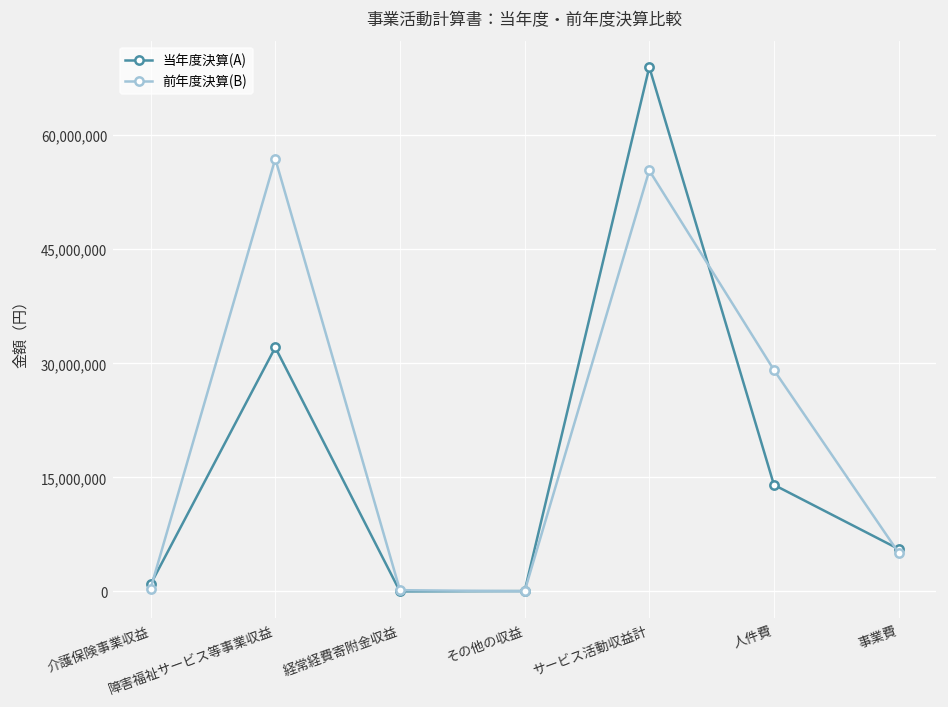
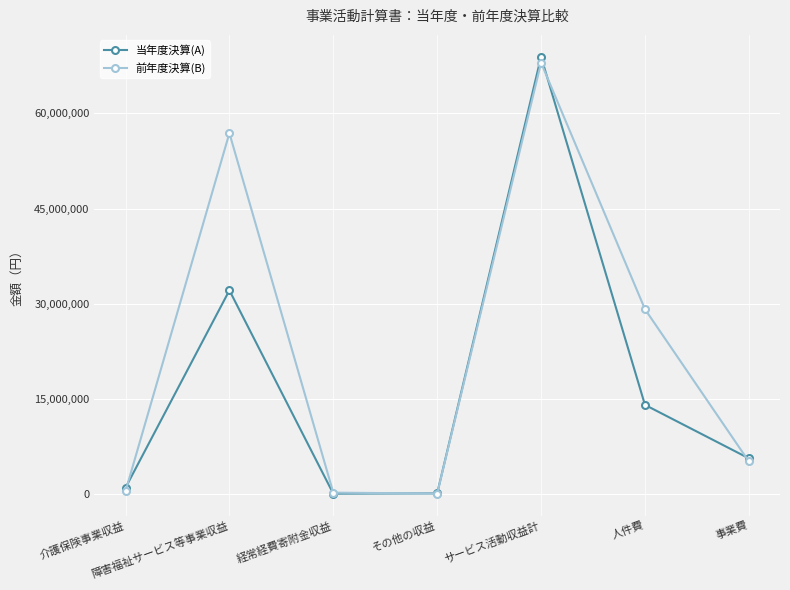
  {
    "当年度決算(A)": {
      "介護保険事業収益": "1,000,000",
      "障害福祉サービス等事業収益": "32,000,000",
      "サービス活動収益計": "69,000,000",
      "人件費": "14,000,000",
      "事業費": "6,000,000"
    },
    "前年度決算(B)": {
      "介護保険事業収益": "0",
      "障害福祉サービス等事業収益": "57,000,000",
-     "サービス活動収益計": "55,000,000",
+     "サービス活動収益計": "68,000,000",
      "人件費": "29,000,000",
      "事業費": "5,000,000"
    }
  }
